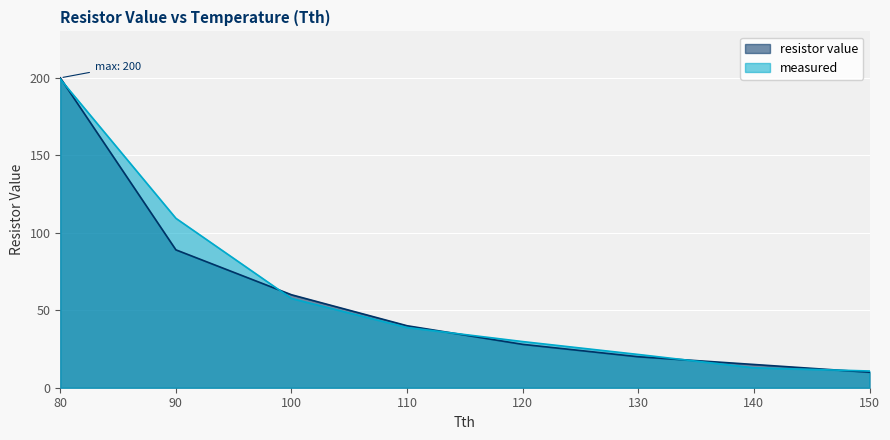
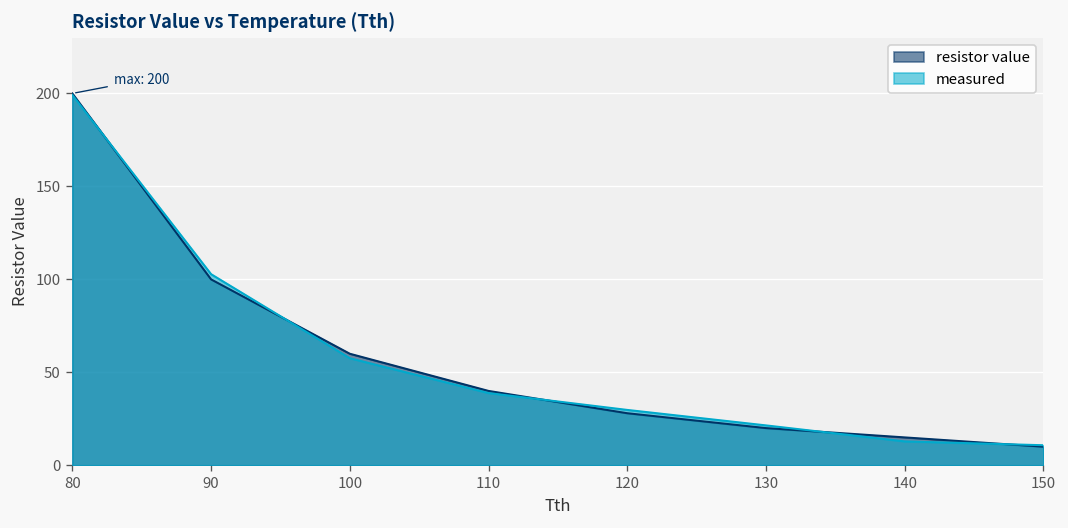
  {
    "resistor value": {
-     "90": 89,
+     "90": 100,
      "100": 60,
      "120": 28,
      "140": 15
    },
    "measured": {
-     "90": 109,
+     "90": 103,
      "100": 58,
      "120": 30,
      "140": 13
    }
  }
